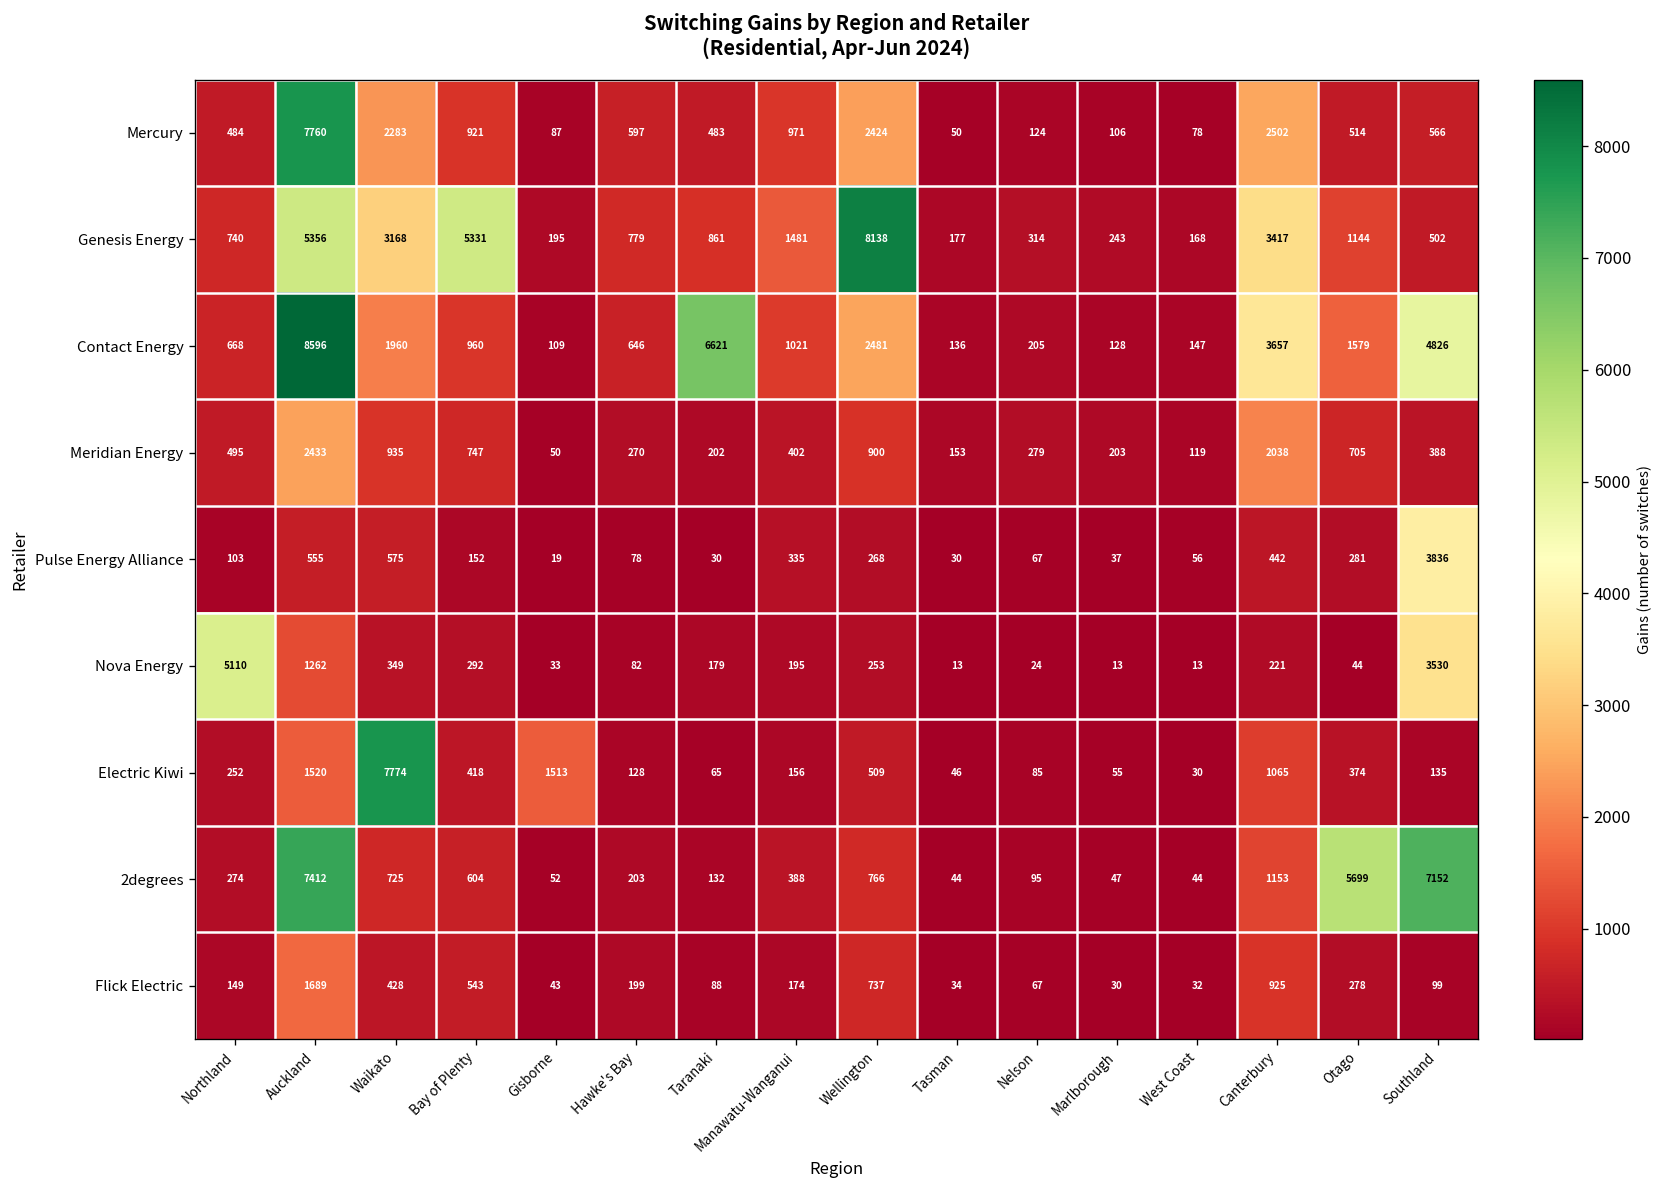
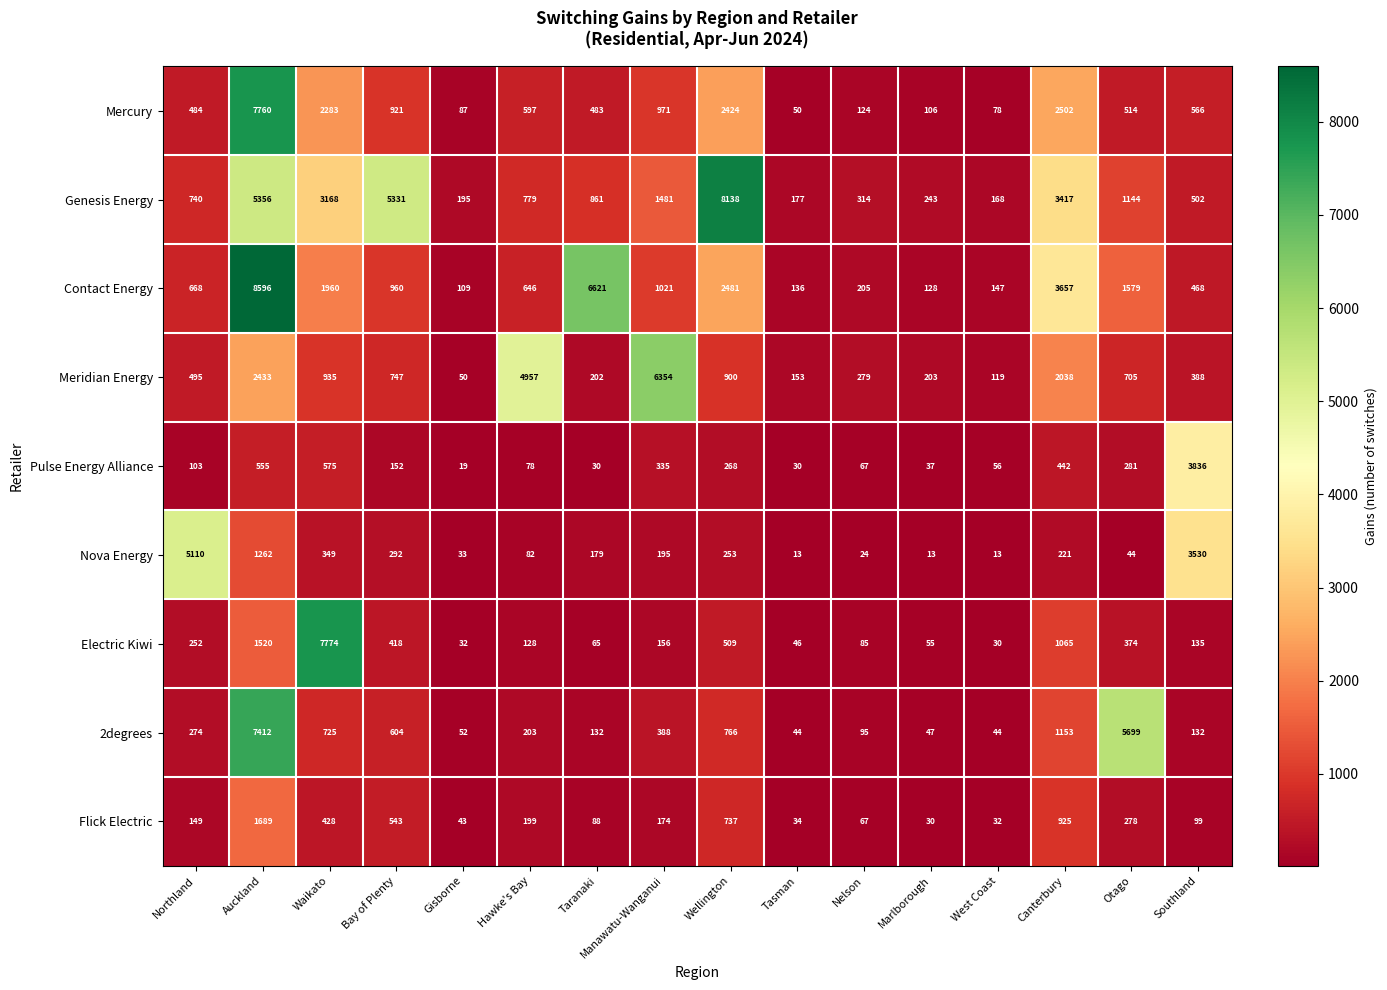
  {
    "Mercury": {
      "Northland": 484,
      "Auckland": 7760,
      "Waikato": 2283,
      "Bay of Plenty": 921,
      "Gisborne": 87,
      "Hawke's Bay": 597,
      "Taranaki": 483,
      "Manawatu-Wanganui": 971,
      "Wellington": 2424,
      "Tasman": 50,
      "Nelson": 124,
      "Marlborough": 106,
      "West Coast": 78,
      "Canterbury": 2502,
      "Otago": 514,
      "Southland": 566
    },
    "Genesis Energy": {
      "Northland": 740,
      "Auckland": 5356,
      "Waikato": 3168,
      "Bay of Plenty": 5331,
      "Gisborne": 195,
      "Hawke's Bay": 779,
      "Taranaki": 861,
      "Manawatu-Wanganui": 1481,
      "Wellington": 8138,
      "Tasman": 177,
      "Nelson": 314,
      "Marlborough": 243,
      "West Coast": 168,
      "Canterbury": 3417,
      "Otago": 1144,
      "Southland": 502
    },
    "Contact Energy": {
      "Northland": 668,
      "Auckland": 8596,
      "Waikato": 1960,
      "Bay of Plenty": 960,
      "Gisborne": 109,
      "Hawke's Bay": 646,
      "Taranaki": 6621,
      "Manawatu-Wanganui": 1021,
      "Wellington": 2481,
      "Tasman": 136,
      "Nelson": 205,
      "Marlborough": 128,
      "West Coast": 147,
      "Canterbury": 3657,
      "Otago": 1579,
-     "Southland": 4826
+     "Southland": 468
    },
    "Meridian Energy": {
      "Northland": 495,
      "Auckland": 2433,
      "Waikato": 935,
      "Bay of Plenty": 747,
      "Gisborne": 50,
-     "Hawke's Bay": 270,
+     "Hawke's Bay": 4957,
      "Taranaki": 202,
-     "Manawatu-Wanganui": 402,
+     "Manawatu-Wanganui": 6354,
      "Wellington": 900,
      "Tasman": 153,
      "Nelson": 279,
      "Marlborough": 203,
      "West Coast": 119,
      "Canterbury": 2038,
      "Otago": 705,
      "Southland": 388
    },
    "Pulse Energy Alliance": {
      "Northland": 103,
      "Auckland": 555,
      "Waikato": 575,
      "Bay of Plenty": 152,
      "Gisborne": 19,
      "Hawke's Bay": 78,
      "Taranaki": 30,
      "Manawatu-Wanganui": 335,
      "Wellington": 268,
      "Tasman": 30,
      "Nelson": 67,
      "Marlborough": 37,
      "West Coast": 56,
      "Canterbury": 442,
      "Otago": 281,
      "Southland": 3836
    },
    "Nova Energy": {
      "Northland": 5110,
      "Auckland": 1262,
      "Waikato": 349,
      "Bay of Plenty": 292,
      "Gisborne": 33,
      "Hawke's Bay": 82,
      "Taranaki": 179,
      "Manawatu-Wanganui": 195,
      "Wellington": 253,
      "Tasman": 13,
      "Nelson": 24,
      "Marlborough": 13,
      "West Coast": 13,
      "Canterbury": 221,
      "Otago": 44,
      "Southland": 3530
    },
    "Electric Kiwi": {
      "Northland": 252,
      "Auckland": 1520,
      "Waikato": 7774,
      "Bay of Plenty": 418,
-     "Gisborne": 1513,
+     "Gisborne": 32,
      "Hawke's Bay": 128,
      "Taranaki": 65,
      "Manawatu-Wanganui": 156,
      "Wellington": 509,
      "Tasman": 46,
      "Nelson": 85,
      "Marlborough": 55,
      "West Coast": 30,
      "Canterbury": 1065,
      "Otago": 374,
      "Southland": 135
    },
    "2degrees": {
      "Northland": 274,
      "Auckland": 7412,
      "Waikato": 725,
      "Bay of Plenty": 604,
      "Gisborne": 52,
      "Hawke's Bay": 203,
      "Taranaki": 132,
      "Manawatu-Wanganui": 388,
      "Wellington": 766,
      "Tasman": 44,
      "Nelson": 95,
      "Marlborough": 47,
      "West Coast": 44,
      "Canterbury": 1153,
      "Otago": 5699,
-     "Southland": 7152
+     "Southland": 132
    },
    "Flick Electric": {
      "Northland": 149,
      "Auckland": 1689,
      "Waikato": 428,
      "Bay of Plenty": 543,
      "Gisborne": 43,
      "Hawke's Bay": 199,
      "Taranaki": 88,
      "Manawatu-Wanganui": 174,
      "Wellington": 737,
      "Tasman": 34,
      "Nelson": 67,
      "Marlborough": 30,
      "West Coast": 32,
      "Canterbury": 925,
      "Otago": 278,
      "Southland": 99
    }
  }
